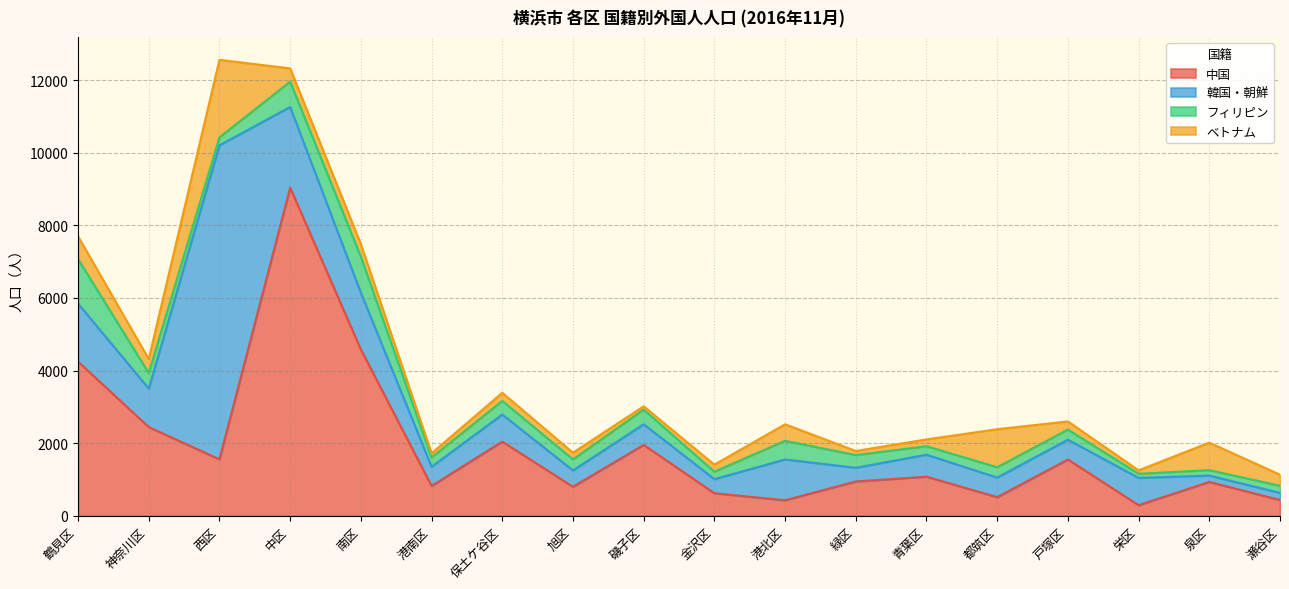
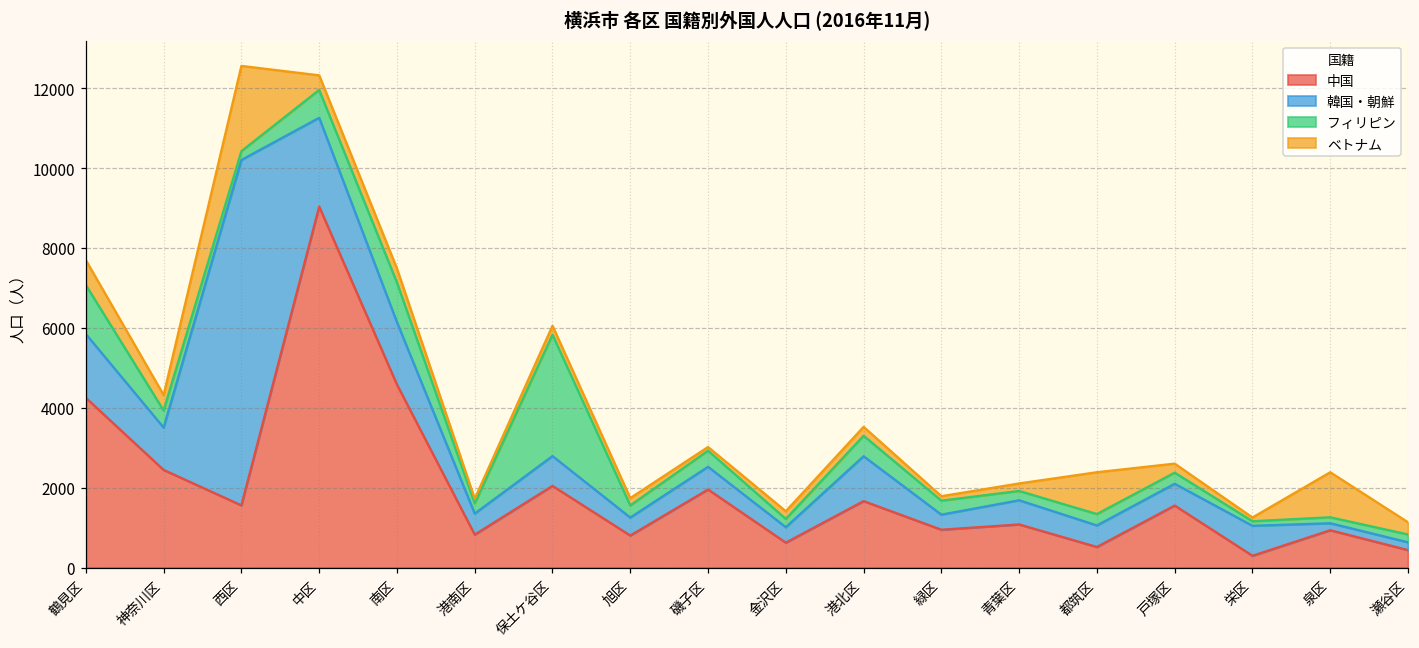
  {
    "中国": {
      "鶴見区": 4200,
      "神奈川区": 2400,
      "西区": 1600,
      "中区": 9000,
      "南区": 4600,
      "港南区": 800,
      "保土ケ谷区": 2000,
      "旭区": 800,
      "磯子区": 2000,
      "金沢区": 600,
-     "港北区": 400,
+     "港北区": 1700,
      "緑区": 900,
      "青葉区": 1100,
      "都筑区": 500,
      "戸塚区": 1600,
      "栄区": 300,
      "泉区": 900,
      "瀬谷区": 400
    },
    "韓国・朝鮮": {
      "鶴見区": 1600,
      "神奈川区": 1100,
      "西区": 8600,
      "中区": 2200,
      "南区": 1600,
      "港南区": 500,
      "保土ケ谷区": 700,
      "旭区": 500,
      "磯子区": 600,
      "金沢区": 400,
      "港北区": 1100,
      "緑区": 400,
      "青葉区": 600,
      "都筑区": 500,
      "戸塚区": 500,
      "栄区": 800,
      "泉区": 200,
      "瀬谷区": 200
    },
    "フィリピン": {
      "鶴見区": 1200,
      "神奈川区": 400,
      "西区": 200,
      "中区": 700,
      "南区": 1000,
      "港南区": 300,
-     "保土ケ谷区": 400,
+     "保土ケ谷区": 3000,
      "旭区": 300,
      "磯子区": 400,
      "金沢区": 200,
      "港北区": 500,
      "緑区": 400,
      "青葉区": 200,
      "都筑区": 300,
      "戸塚区": 300,
      "栄区": 100,
      "泉区": 100,
      "瀬谷区": 200
    },
    "ベトナム": {
      "鶴見区": 600,
      "神奈川区": 400,
      "西区": 2100,
      "中区": 400,
      "南区": 400,
      "港南区": 100,
      "保土ケ谷区": 200,
      "旭区": 200,
      "磯子区": 100,
      "金沢区": 200,
-     "港北区": 500,
+     "港北区": 200,
      "緑区": 100,
      "青葉区": 200,
      "都筑区": 1000,
      "戸塚区": 200,
      "栄区": 100,
-     "泉区": 800,
+     "泉区": 1100,
      "瀬谷区": 300
    }
  }
